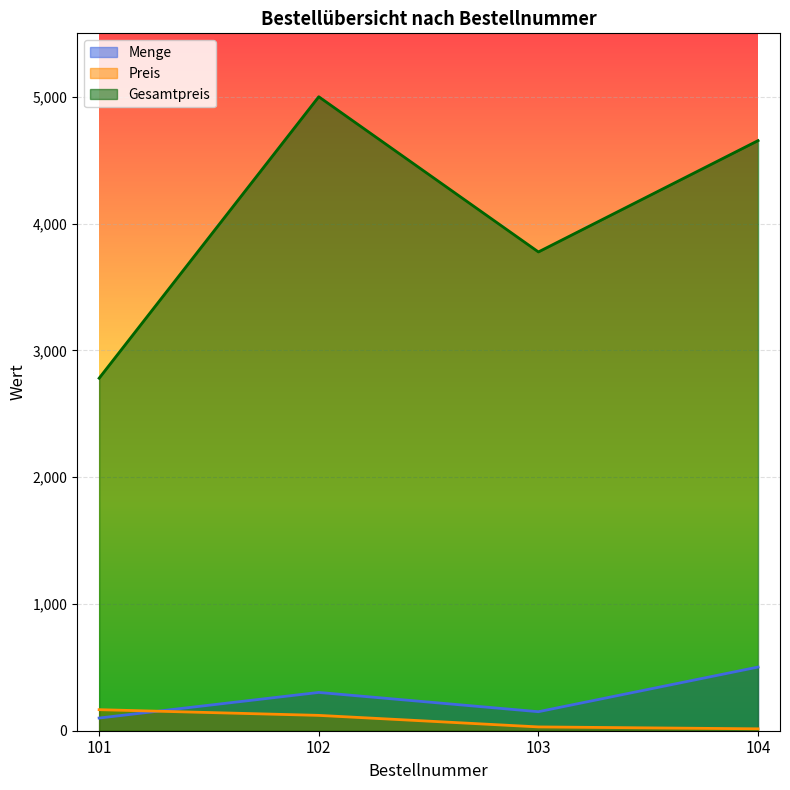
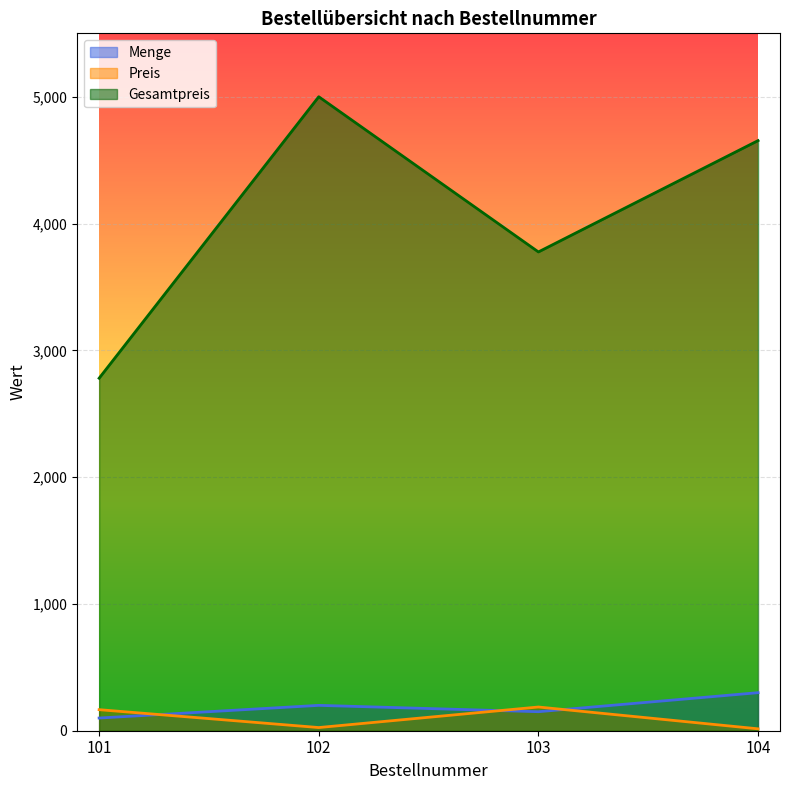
  {
    "Menge": {
      "101": "100",
-     "102": "300",
+     "102": "200",
      "103": "150",
-     "104": "500"
+     "104": "300"
    },
    "Preis": {
      "101": "170",
-     "102": "120",
-     "103": "30",
+     "102": "30",
+     "103": "190",
      "104": "20"
    },
    "Gesamtpreis": {
      "101": "2,780",
      "102": "5,000",
      "103": "3,780",
      "104": "4,650"
    }
  }
